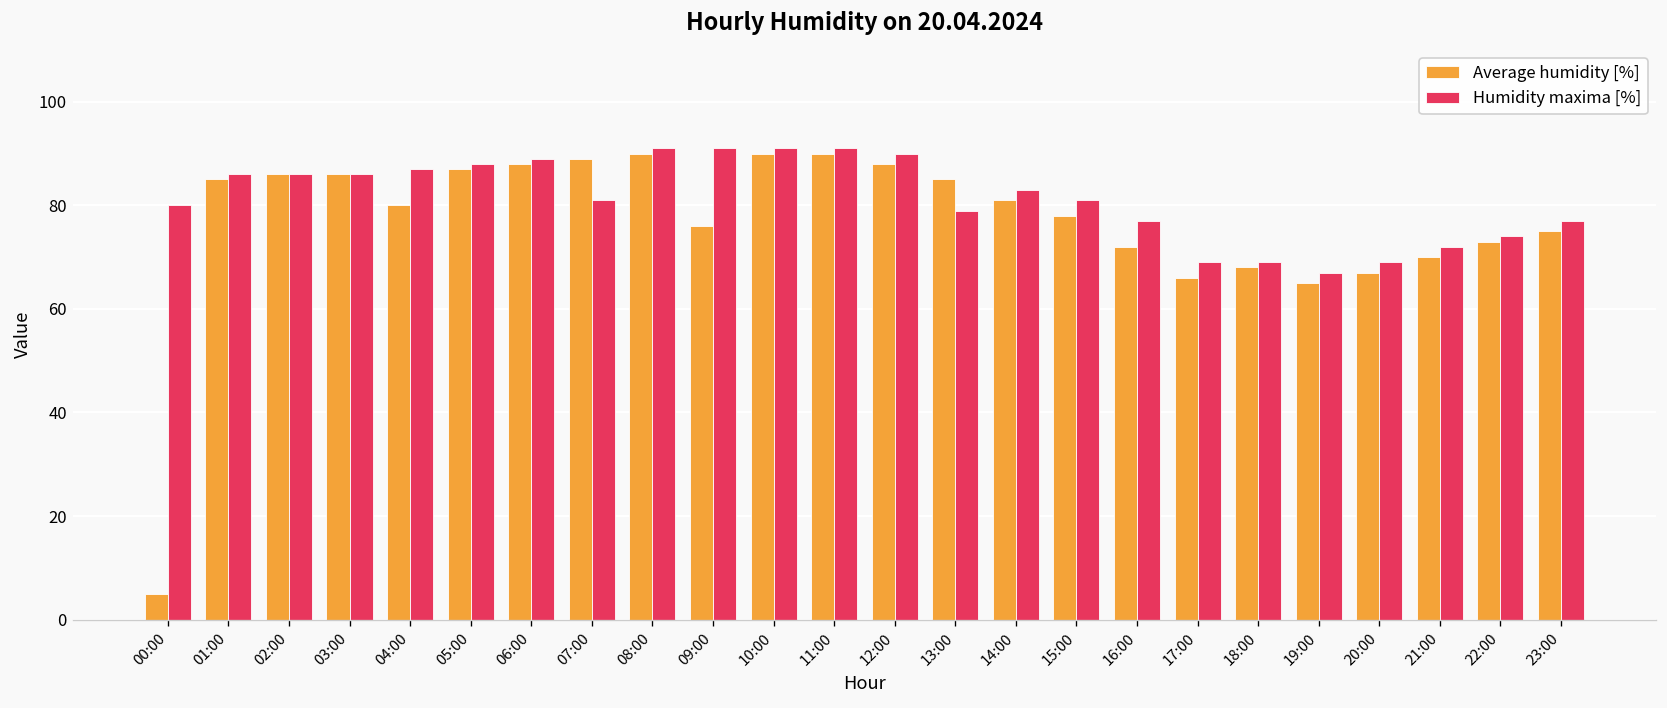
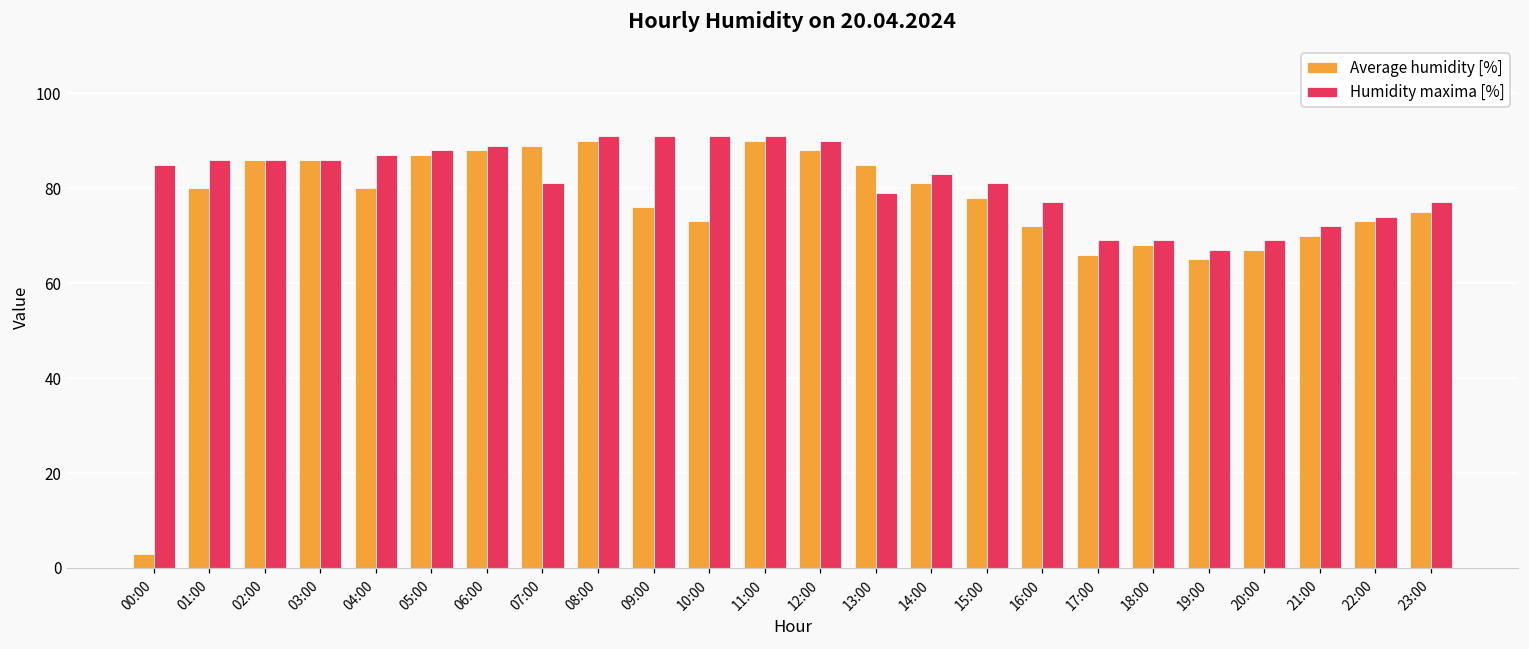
  {
    "Average humidity [%]": {
-     "00:00": 5,
-     "01:00": 85,
+     "00:00": 3,
+     "01:00": 80,
      "02:00": 86,
      "03:00": 86,
      "04:00": 80,
      "05:00": 87,
      "06:00": 88,
      "07:00": 89,
      "08:00": 90,
      "09:00": 76,
-     "10:00": 90,
+     "10:00": 73,
      "11:00": 90,
      "12:00": 88,
      "13:00": 85,
      "14:00": 81,
      "15:00": 78,
      "16:00": 72,
      "17:00": 66,
      "18:00": 68,
      "19:00": 65,
      "20:00": 67,
      "21:00": 70,
      "22:00": 73,
      "23:00": 75
    },
    "Humidity maxima [%]": {
-     "00:00": 80,
+     "00:00": 85,
      "01:00": 86,
      "02:00": 86,
      "03:00": 86,
      "04:00": 87,
      "05:00": 88,
      "06:00": 89,
      "07:00": 81,
      "08:00": 91,
      "09:00": 91,
      "10:00": 91,
      "11:00": 91,
      "12:00": 90,
      "13:00": 79,
      "14:00": 83,
      "15:00": 81,
      "16:00": 77,
      "17:00": 69,
      "18:00": 69,
      "19:00": 67,
      "20:00": 69,
      "21:00": 72,
      "22:00": 74,
      "23:00": 77
    }
  }
